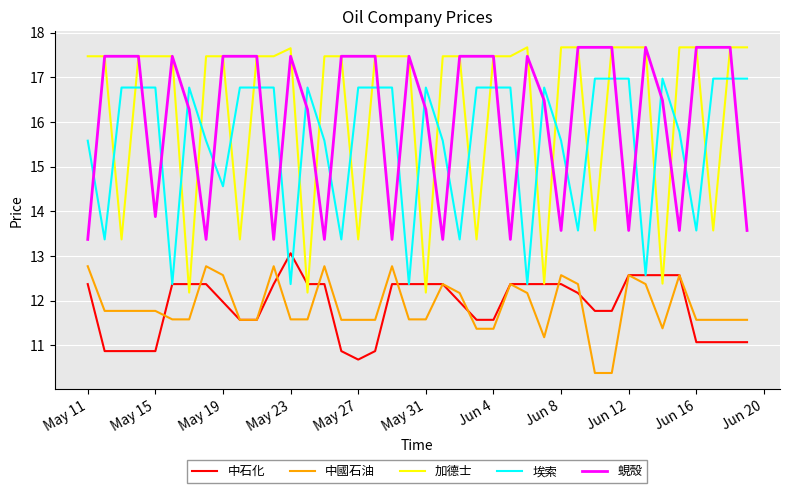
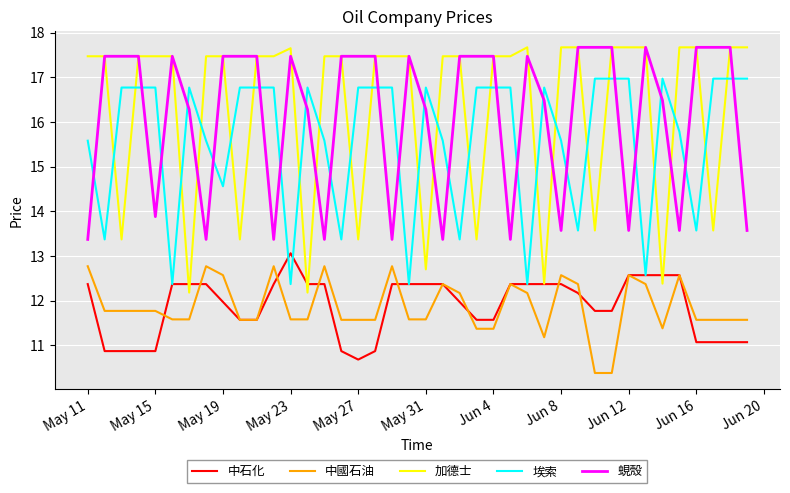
  {
    "中石化": {
      "May 11": 12.4,
      "May 15": 10.9,
      "May 19": 12.0,
      "May 23": 13.1,
      "May 27": 10.7,
      "May 31": 12.4,
      "Jun 4": 11.6,
      "Jun 8": 12.4,
      "Jun 16": 11.1
    },
    "中國石油": {
      "May 11": 12.8,
      "May 15": 11.8,
      "May 19": 12.6,
      "May 23": 11.6,
      "May 27": 11.6,
      "May 31": 11.6,
      "Jun 4": 11.4,
      "Jun 8": 12.6,
      "Jun 16": 11.6
    },
    "加德士": {
      "May 11": 17.5,
      "May 15": 17.5,
      "May 23": 17.7,
      "May 27": 13.4,
-     "May 31": 12.2,
+     "May 31": 12.7,
      "Jun 8": 17.7,
      "Jun 12": 17.7
    },
    "埃索": {
      "May 11": 15.6,
      "May 15": 16.8,
      "May 19": 14.6,
      "May 23": 12.4,
      "May 27": 16.8,
      "May 31": 16.8,
      "Jun 4": 16.8,
      "Jun 8": 15.6,
      "Jun 12": 17.0,
      "Jun 16": 13.6
    },
    "蜆殼": {
      "May 11": 13.4,
      "May 15": 13.9,
      "May 23": 17.5,
      "May 27": 17.5,
      "May 31": 16.3,
      "Jun 8": 13.6,
      "Jun 12": 13.6
    }
  }
